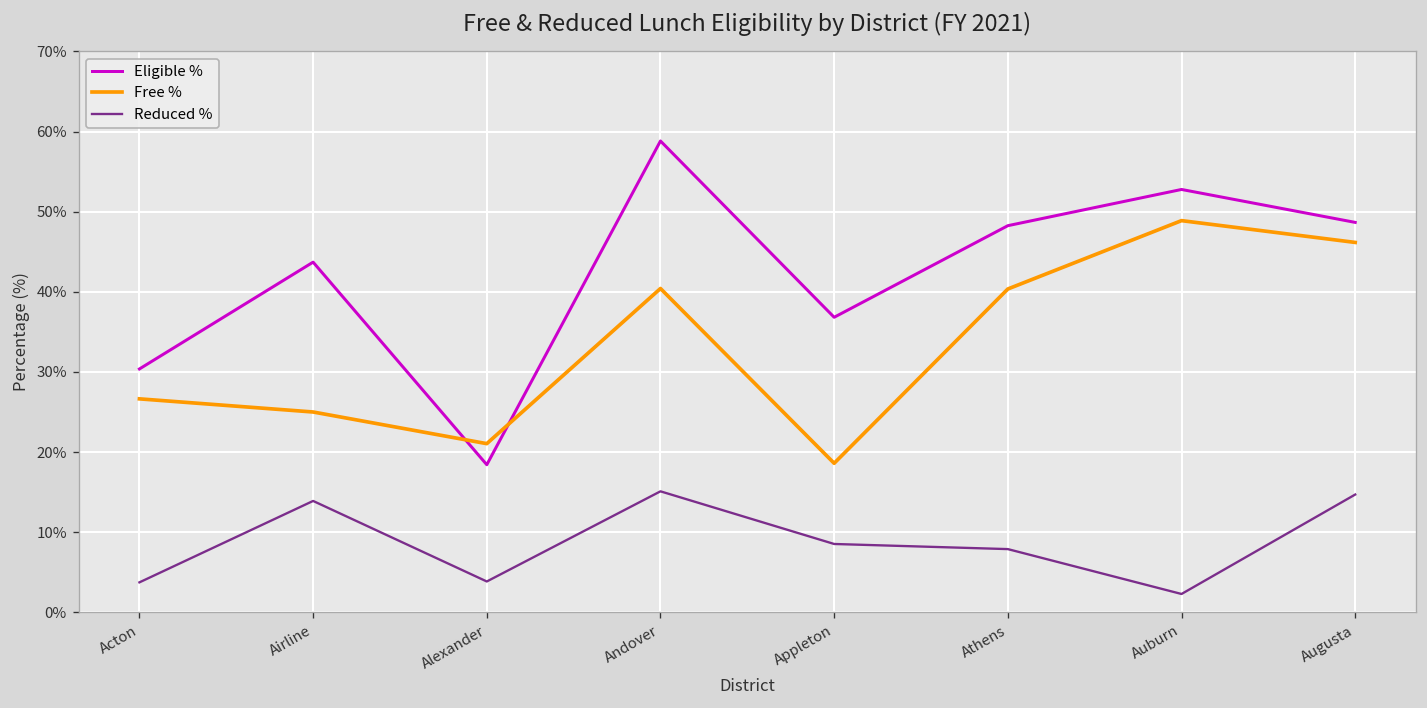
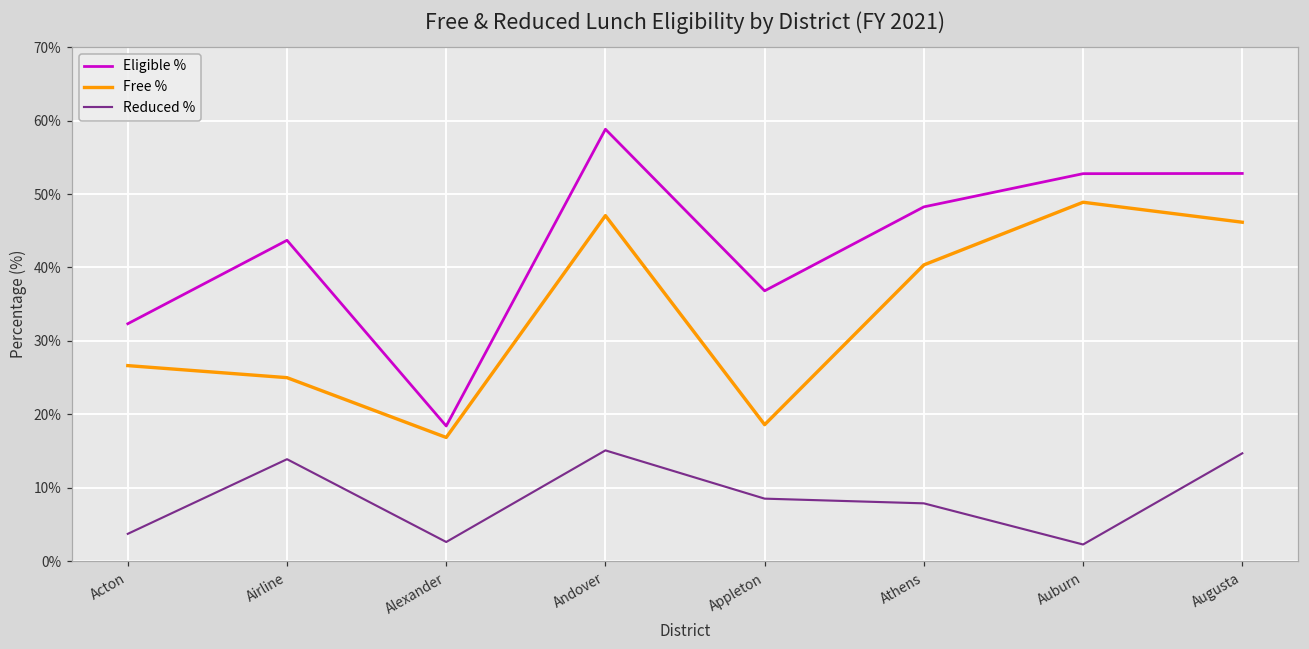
  {
    "Eligible %": {
-     "Acton": "30%",
+     "Acton": "32%",
      "Airline": "44%",
      "Alexander": "18%",
      "Andover": "59%",
      "Appleton": "37%",
      "Athens": "48%",
      "Auburn": "53%",
-     "Augusta": "49%"
+     "Augusta": "53%"
    },
    "Free %": {
      "Acton": "27%",
      "Airline": "25%",
-     "Alexander": "21%",
-     "Andover": "40%",
+     "Alexander": "17%",
+     "Andover": "47%",
      "Appleton": "19%",
      "Athens": "40%",
      "Auburn": "49%",
      "Augusta": "46%"
    },
    "Reduced %": {
      "Acton": "4%",
      "Airline": "14%",
-     "Alexander": "4%",
+     "Alexander": "3%",
      "Andover": "15%",
      "Appleton": "9%",
      "Athens": "8%",
      "Auburn": "2%",
      "Augusta": "15%"
    }
  }
